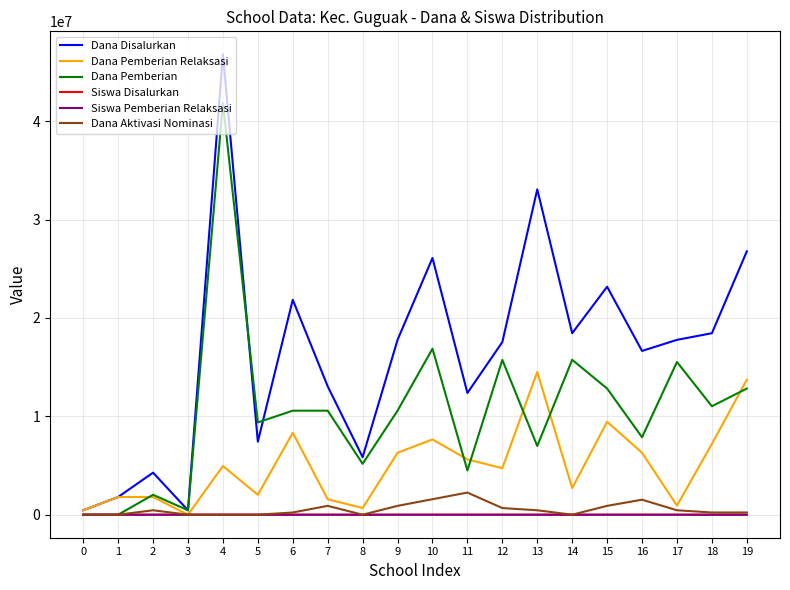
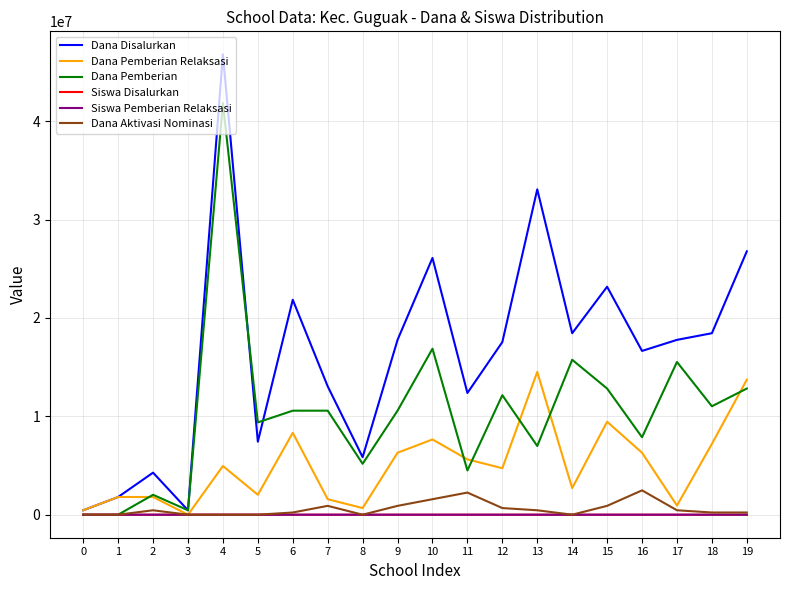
  {
    "Dana Disalurkan": {
      "2": 4000000,
      "5": 7000000,
      "6": 22000000,
      "7": 13000000,
      "8": 6000000,
      "9": 18000000,
      "10": 26000000,
      "11": 12000000,
      "12": 18000000,
      "13": 33000000,
      "14": 18000000,
      "15": 23000000,
      "16": 17000000,
      "17": 18000000,
      "18": 18000000,
      "19": 27000000
    },
    "Dana Pemberian Relaksasi": {
      "4": 5000000,
      "5": 2000000,
      "6": 8000000,
      "7": 2000000,
      "8": 1000000,
      "9": 6000000,
      "10": 8000000,
      "11": 6000000,
      "12": 5000000,
      "13": 15000000,
      "14": 3000000,
      "15": 9000000,
      "16": 6000000,
      "17": 1000000,
      "18": 7000000,
      "19": 14000000
    },
    "Dana Pemberian": {
      "5": 9000000,
      "6": 11000000,
      "7": 11000000,
      "8": 5000000,
      "9": 11000000,
      "10": 17000000,
      "11": 5000000,
-     "12": 16000000,
+     "12": 12000000,
      "13": 7000000,
      "14": 16000000,
      "15": 13000000,
      "16": 8000000,
      "17": 16000000,
      "18": 11000000,
      "19": 13000000
    },
    "Siswa Pemberian Relaksasi": {
      "2": 0,
      "7": 0,
      "9": 0,
      "10": 0,
      "11": 0,
      "12": 0,
      "13": 0,
      "15": 0,
      "16": 0,
      "17": 0
    },
    "Dana Aktivasi Nominasi": {
      "2": 0,
      "7": 1000000,
      "9": 1000000,
      "10": 2000000,
      "11": 2000000,
      "12": 1000000,
      "13": 0,
      "15": 1000000,
-     "16": 1500000,
+     "16": 2500000,
      "17": 0
    }
  }
